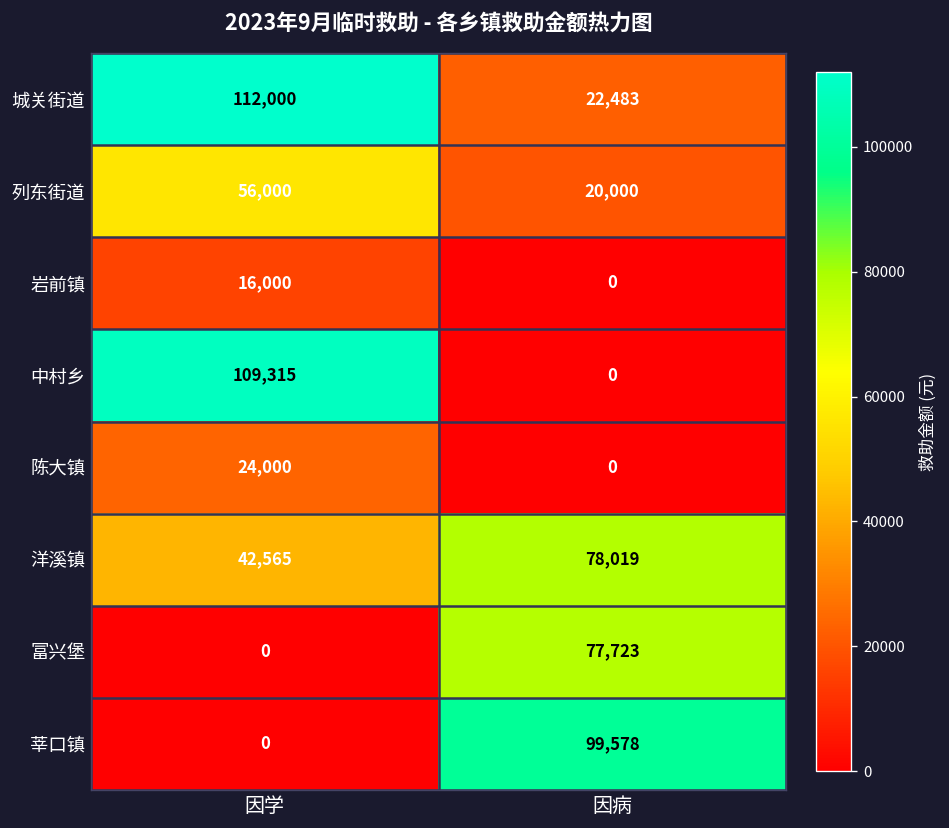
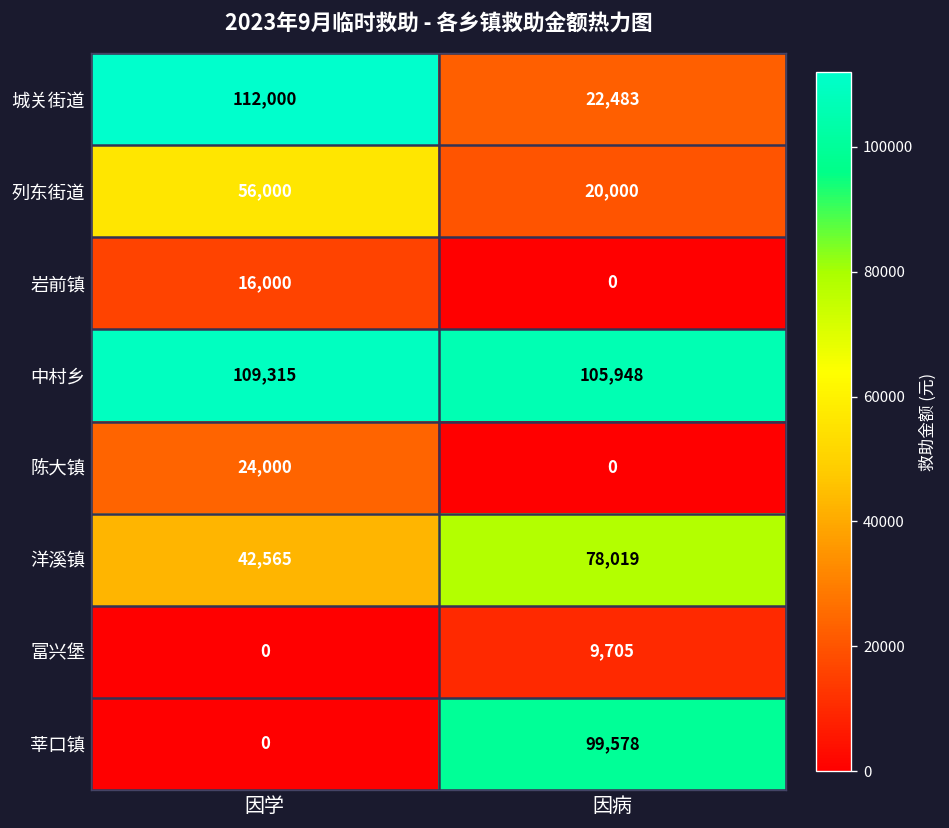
  {
    "城关街道": {
      "因学": "112,000",
      "因病": "22,483"
    },
    "列东街道": {
      "因学": "56,000",
      "因病": "20,000"
    },
    "岩前镇": {
      "因学": "16,000",
      "因病": "0"
    },
    "中村乡": {
      "因学": "109,315",
-     "因病": "0"
+     "因病": "105,948"
    },
    "陈大镇": {
      "因学": "24,000",
      "因病": "0"
    },
    "洋溪镇": {
      "因学": "42,565",
      "因病": "78,019"
    },
    "富兴堡": {
      "因学": "0",
-     "因病": "77,723"
+     "因病": "9,705"
    },
    "莘口镇": {
      "因学": "0",
      "因病": "99,578"
    }
  }
